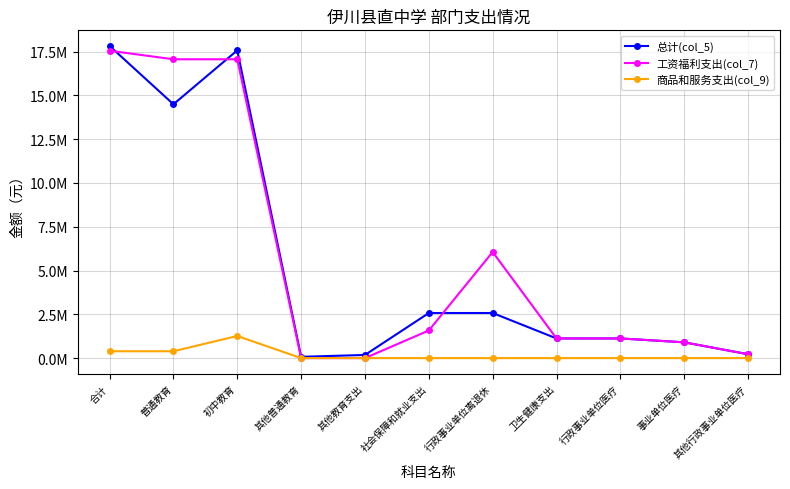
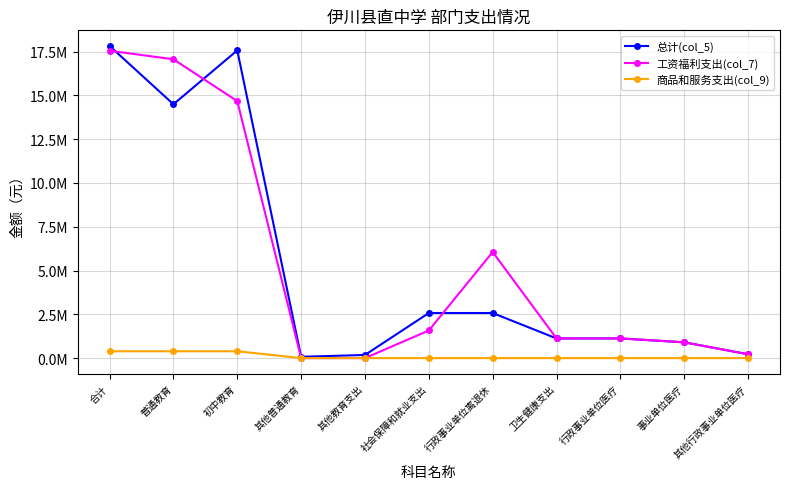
  {
    "总计(col_5)": {
      "合计": 17800000,
      "普通教育": 14500000,
      "初中教育": 17600000,
      "其他教育支出": 200000,
      "社会保障和就业支出": 2600000,
      "行政事业单位离退休": 2600000
    },
    "工资福利支出(col_7)": {
      "合计": 17600000,
      "普通教育": 17100000,
-     "初中教育": 17100000,
+     "初中教育": 14700000,
      "社会保障和就业支出": 1600000,
      "行政事业单位离退休": 6100000
    },
    "商品和服务支出(col_9)": {
      "合计": 400000,
      "普通教育": 400000,
-     "初中教育": 1300000,
+     "初中教育": 400000,
      "社会保障和就业支出": 0,
      "行政事业单位离退休": 0,
      "卫生健康支出": 0,
      "行政事业单位医疗": 0,
      "事业单位医疗": 0,
      "其他行政事业单位医疗": 0
    }
  }
